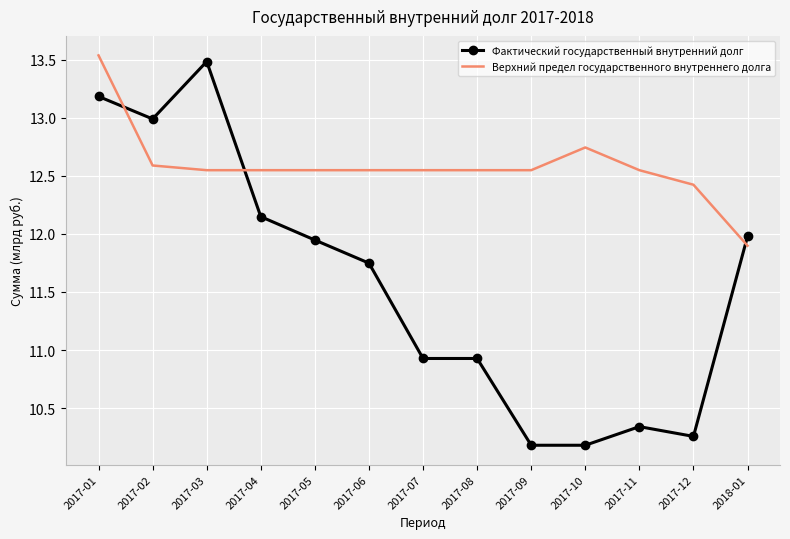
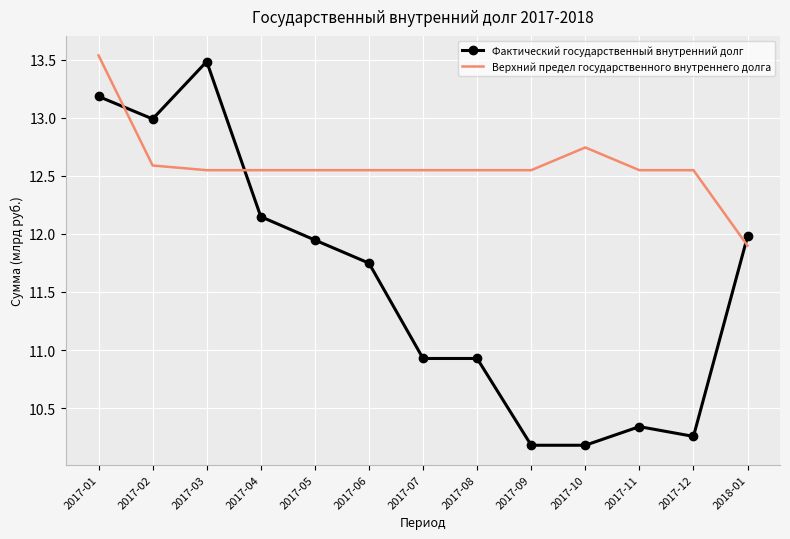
  {
    "Фактический государственный внутренний долг": {
      "2017-01": 13.18,
      "2017-02": 12.99,
      "2017-03": 13.48,
      "2017-04": 12.15,
      "2017-05": 11.95,
      "2017-06": 11.75,
      "2017-07": 10.93,
      "2017-08": 10.93,
      "2017-09": 10.18,
      "2017-10": 10.18,
      "2017-11": 10.34,
      "2017-12": 10.26,
      "2018-01": 11.98
    },
    "Верхний предел государственного внутреннего долга": {
      "2017-01": 13.54,
      "2017-02": 12.59,
      "2017-03": 12.55,
      "2017-04": 12.55,
      "2017-05": 12.55,
      "2017-06": 12.55,
      "2017-07": 12.55,
      "2017-08": 12.55,
      "2017-09": 12.55,
      "2017-10": 12.74,
      "2017-11": 12.55,
-     "2017-12": 12.42,
+     "2017-12": 12.55,
      "2018-01": 11.90
    }
  }
